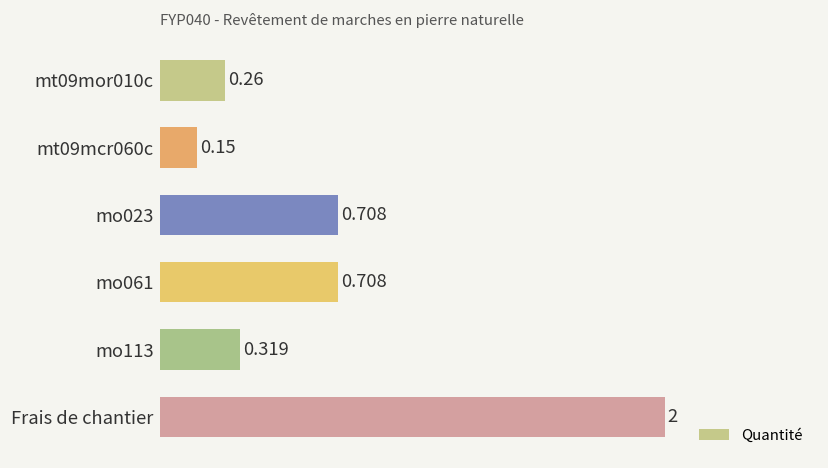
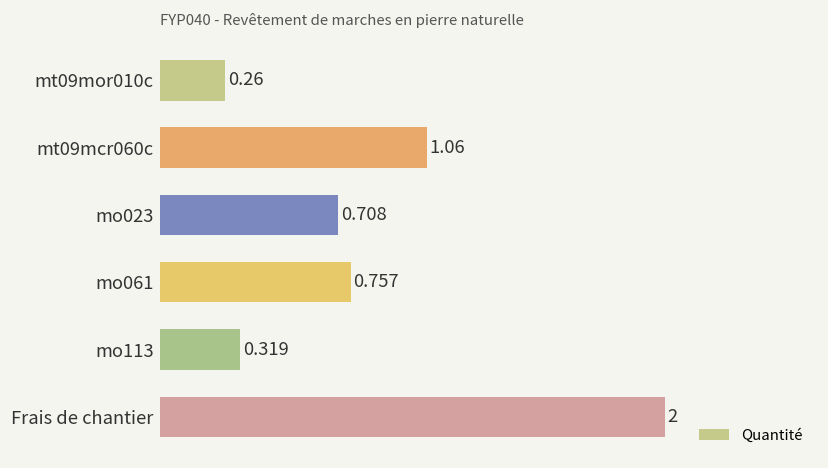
  {
    "mt09mor010c": 0.26,
-   "mt09mcr060c": 0.15,
+   "mt09mcr060c": 1.06,
    "mo023": 0.708,
-   "mo061": 0.708,
+   "mo061": 0.757,
    "mo113": 0.319,
    "Frais de chantier": 2
  }
